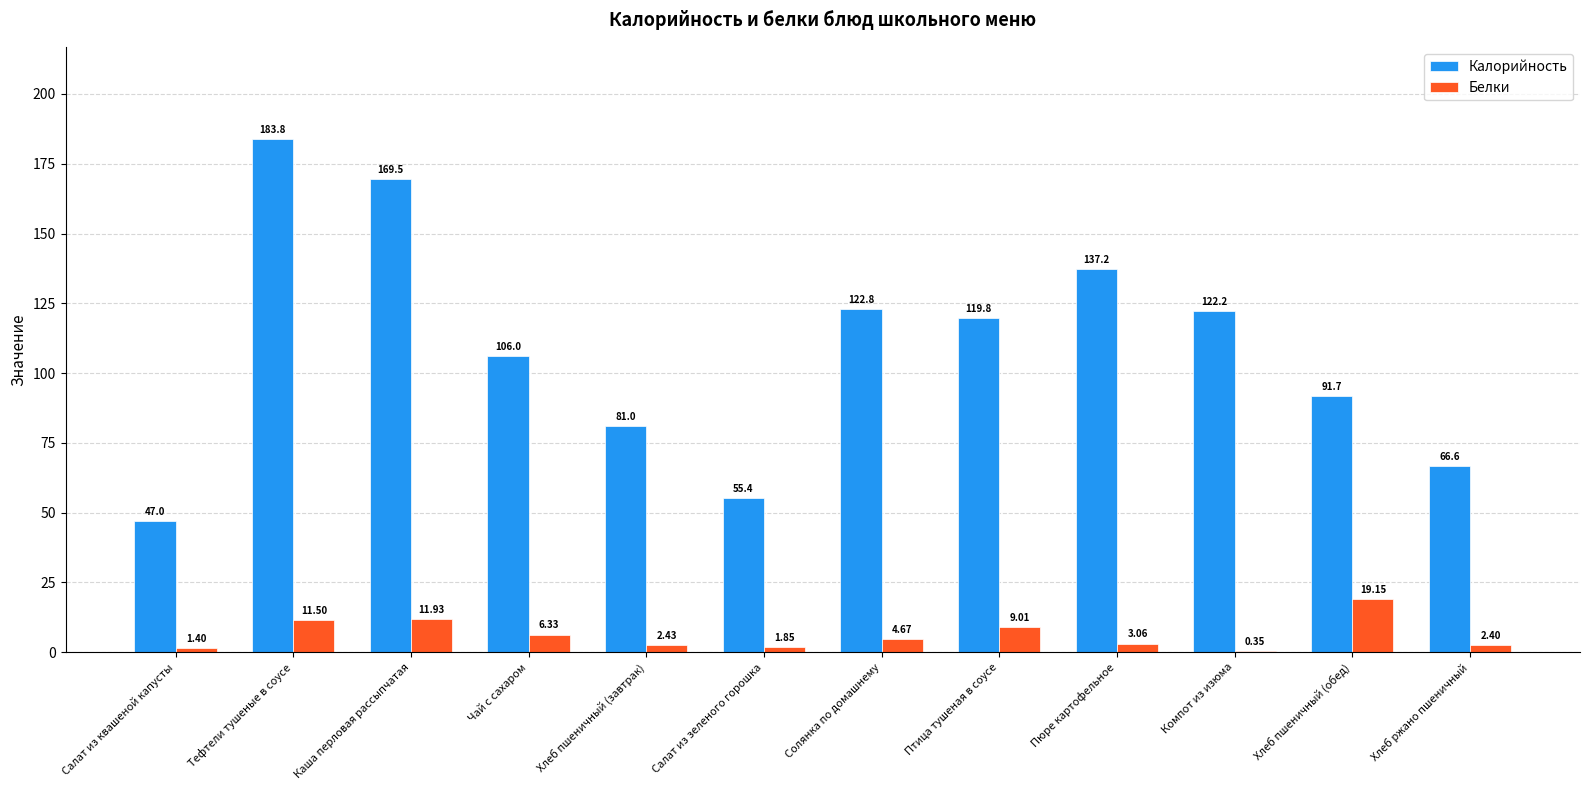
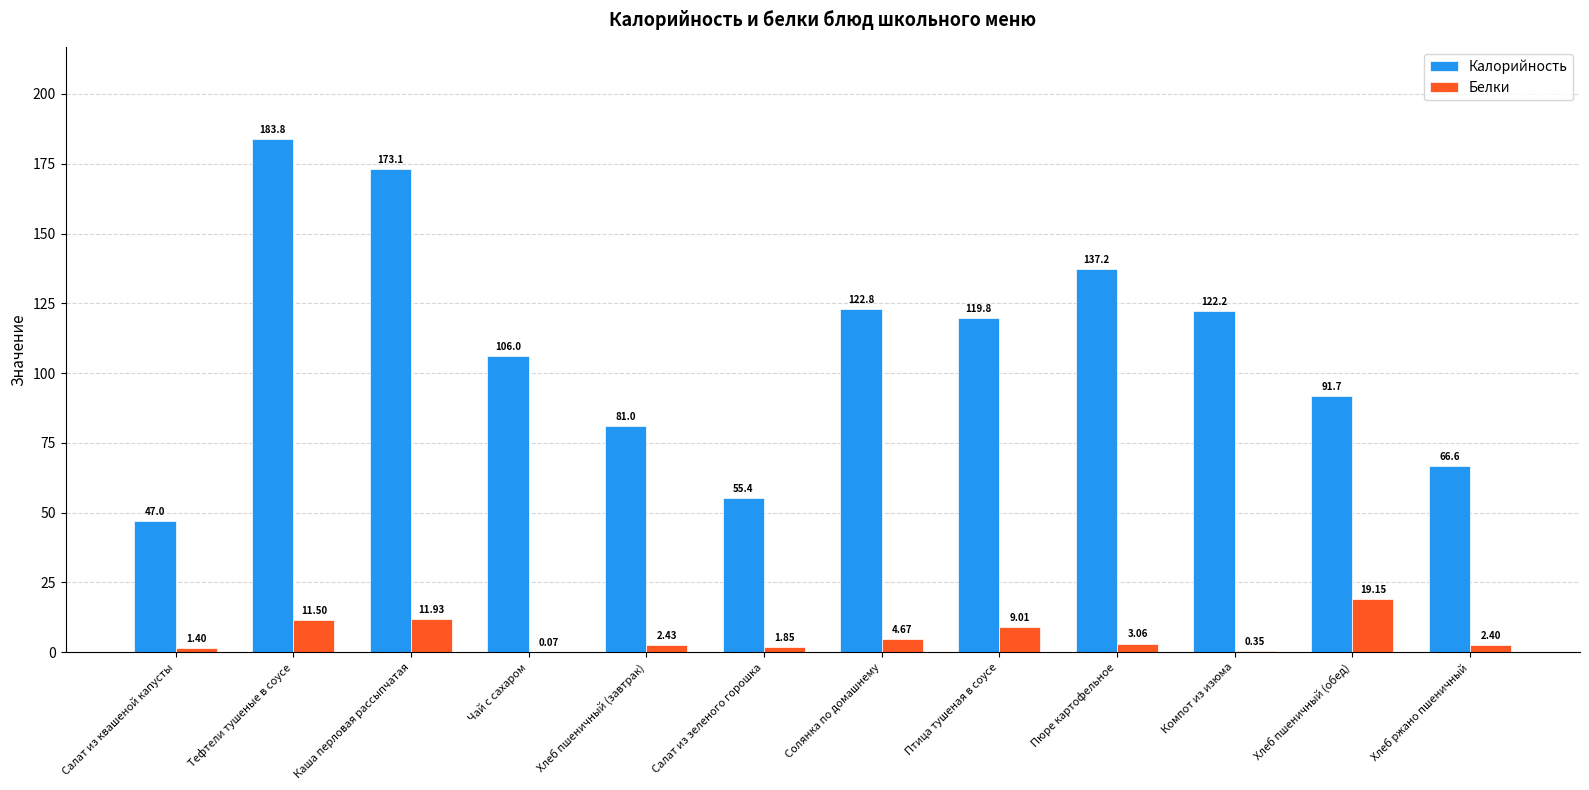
  {
    "Калорийность": {
      "Салат из квашеной капусты": 47.0,
      "Тефтели тушеные в соусе": 183.8,
-     "Каша перловая рассыпчатая": 169.5,
+     "Каша перловая рассыпчатая": 173.1,
      "Чай с сахаром": 106.0,
      "Хлеб пшеничный (завтрак)": 81.0,
      "Салат из зеленого горошка": 55.4,
      "Солянка по домашнему": 122.8,
      "Птица тушеная в соусе": 119.8,
      "Пюре картофельное": 137.2,
      "Компот из изюма": 122.2,
      "Хлеб пшеничный (обед)": 91.7,
      "Хлеб ржано пшеничный": 66.6
    },
    "Белки": {
      "Салат из квашеной капусты": 1.40,
      "Тефтели тушеные в соусе": 11.50,
      "Каша перловая рассыпчатая": 11.93,
-     "Чай с сахаром": 6.33,
+     "Чай с сахаром": 0.07,
      "Хлеб пшеничный (завтрак)": 2.43,
      "Салат из зеленого горошка": 1.85,
      "Солянка по домашнему": 4.67,
      "Птица тушеная в соусе": 9.01,
      "Пюре картофельное": 3.06,
      "Компот из изюма": 0.35,
      "Хлеб пшеничный (обед)": 19.15,
      "Хлеб ржано пшеничный": 2.40
    }
  }
